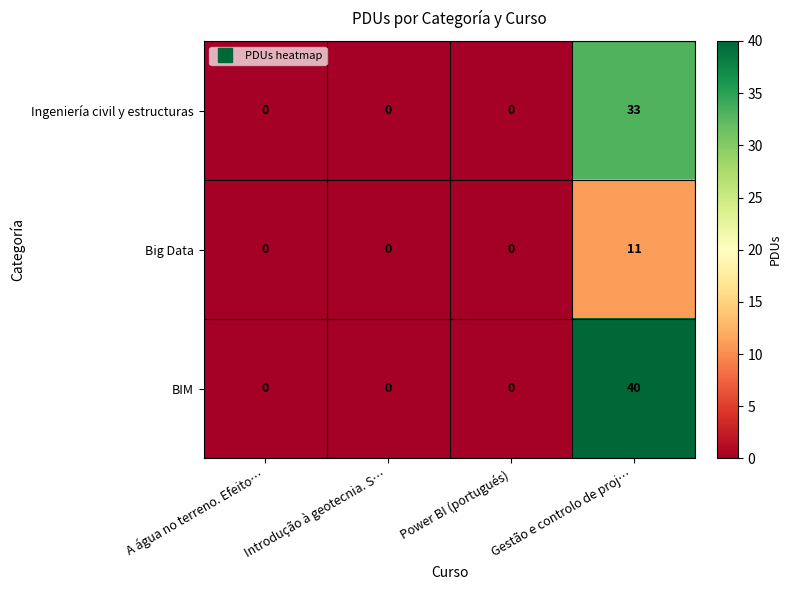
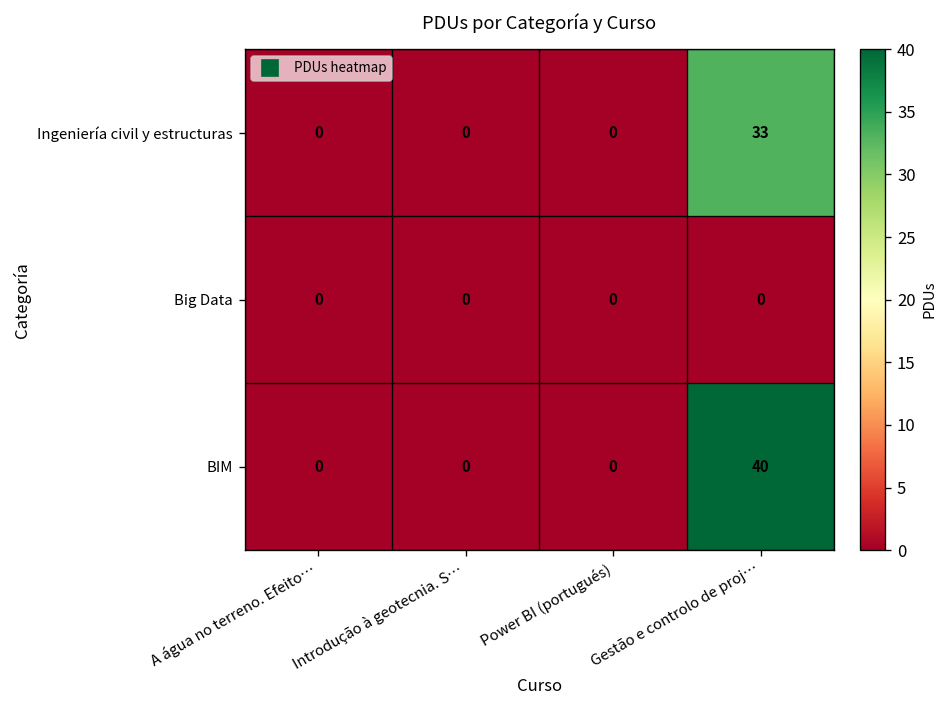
  {
    "Ingeniería civil y estructuras": {
      "A água no terreno. Efeito…": 0,
      "Introdução à geotecnia. S…": 0,
      "Power BI (portugués)": 0,
      "Gestão e controlo de proj…": 33
    },
    "Big Data": {
      "A água no terreno. Efeito…": 0,
      "Introdução à geotecnia. S…": 0,
      "Power BI (portugués)": 0,
-     "Gestão e controlo de proj…": 11
+     "Gestão e controlo de proj…": 0
    },
    "BIM": {
      "A água no terreno. Efeito…": 0,
      "Introdução à geotecnia. S…": 0,
      "Power BI (portugués)": 0,
      "Gestão e controlo de proj…": 40
    }
  }
